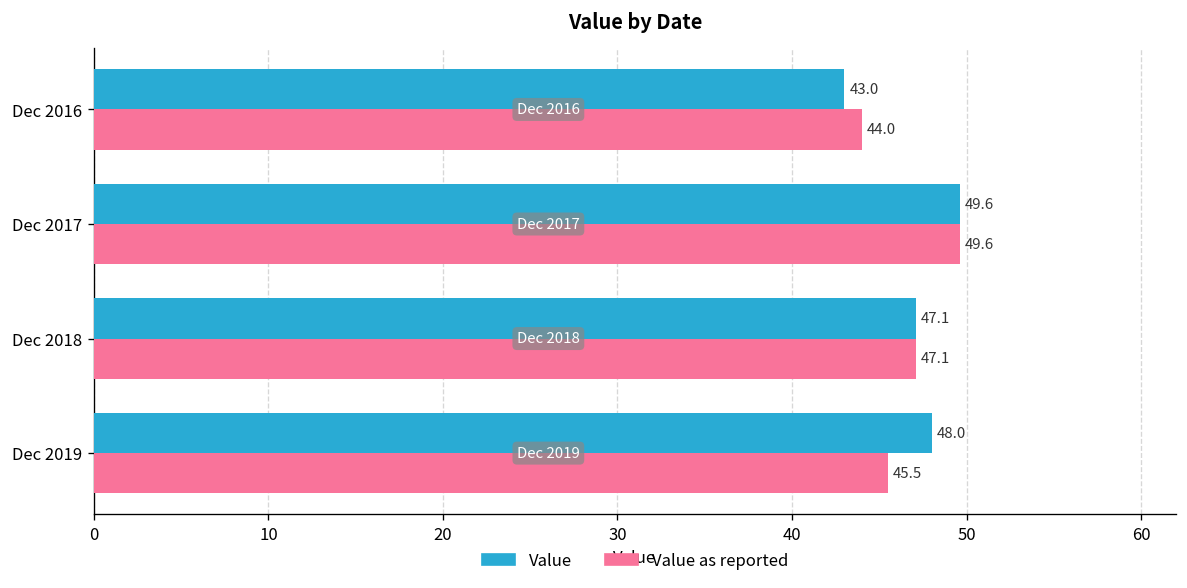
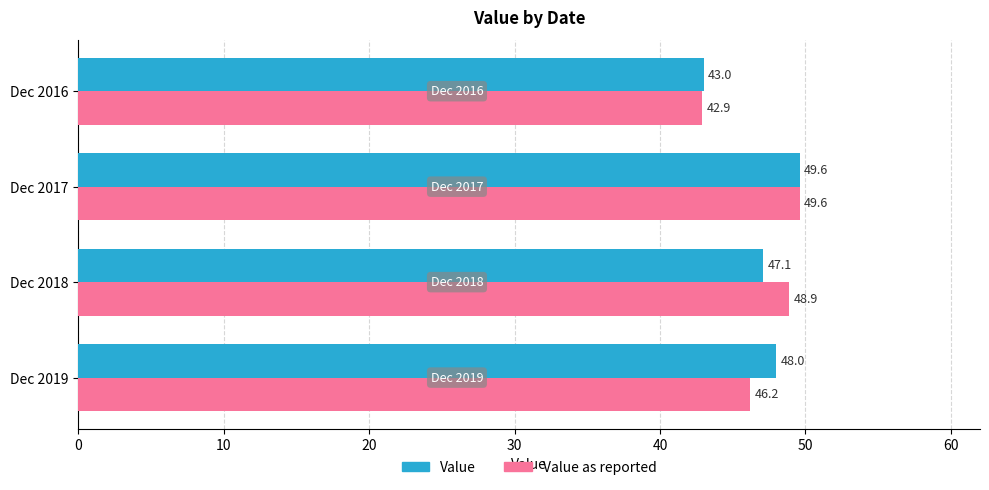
  {
    "Value": {
      "Dec 2016": 43.0,
      "Dec 2017": 49.6,
      "Dec 2018": 47.1,
      "Dec 2019": 48.0
    },
    "Value as reported": {
-     "Dec 2016": 44.0,
+     "Dec 2016": 42.9,
      "Dec 2017": 49.6,
-     "Dec 2018": 47.1,
-     "Dec 2019": 45.5
+     "Dec 2018": 48.9,
+     "Dec 2019": 46.2
    }
  }
